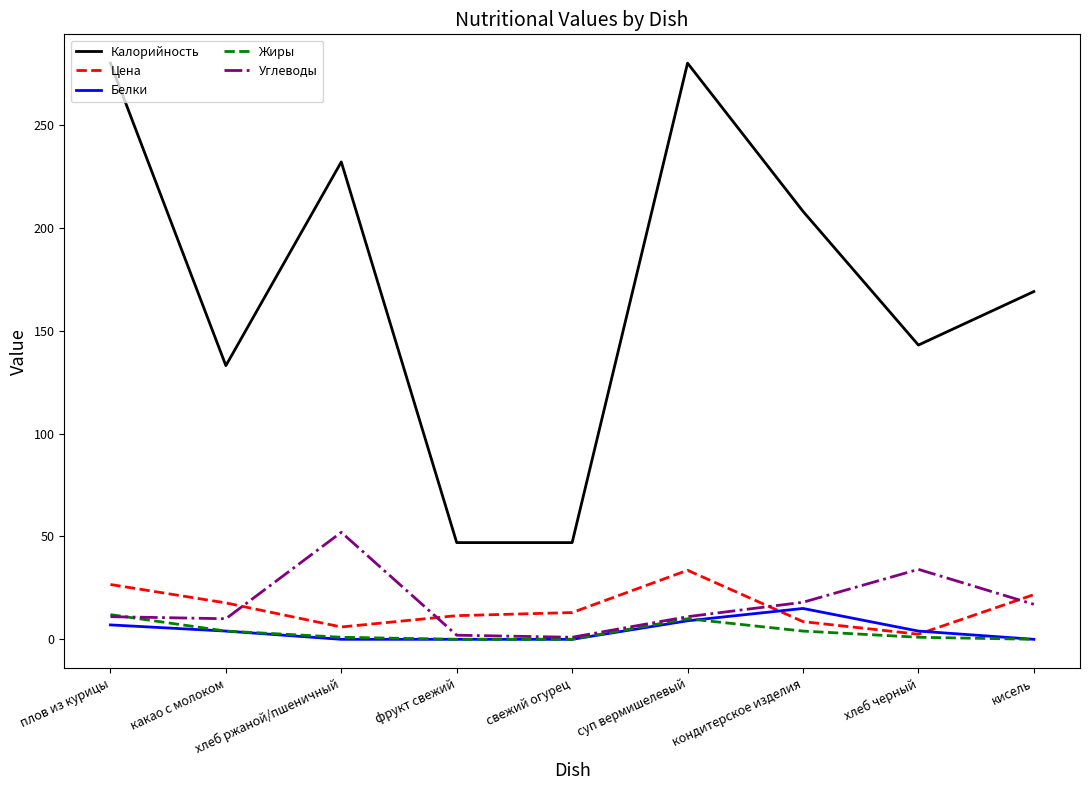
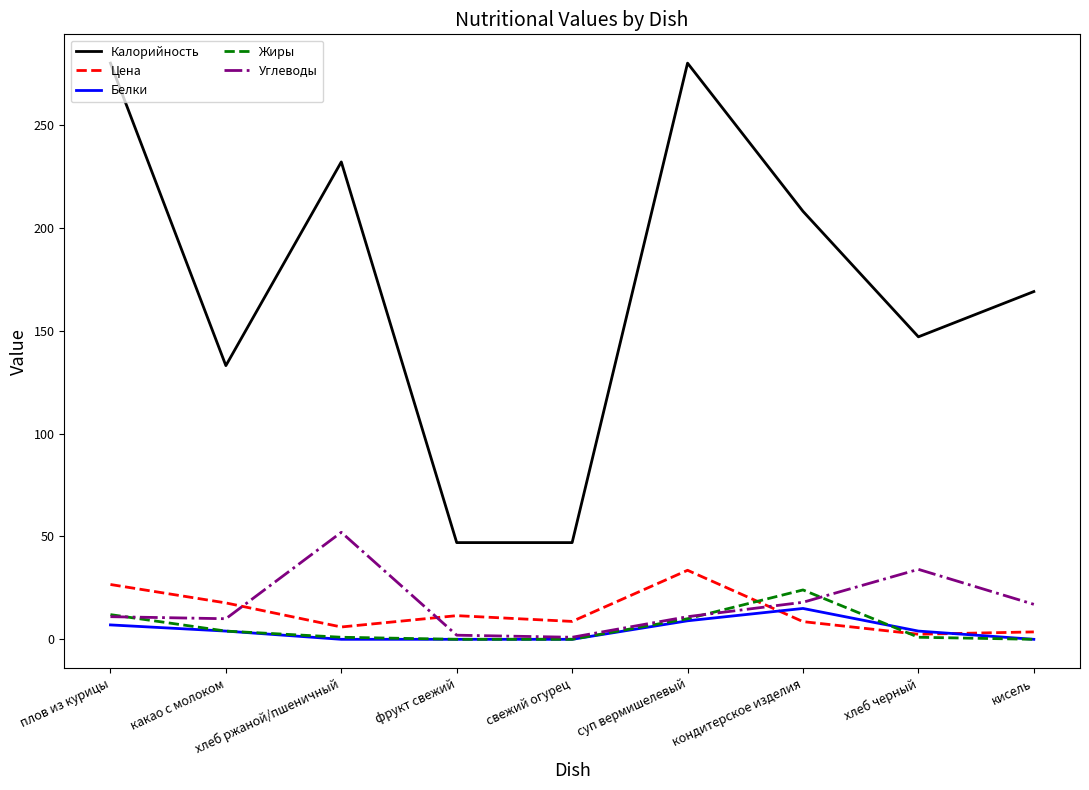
  {
    "Калорийность": {
      "какао с молоком": 133,
      "хлеб ржаной/пшеничный": 232,
      "фрукт свежий": 47,
      "свежий огурец": 47,
      "суп вермишелевый": 280,
      "кондитерское изделия": 208,
-     "хлеб черный": 143,
+     "хлеб черный": 147,
      "кисель": 169
    },
    "Цена": {
      "плов из курицы": 27,
      "какао с молоком": 18,
      "хлеб ржаной/пшеничный": 6,
      "фрукт свежий": 12,
-     "свежий огурец": 13,
+     "свежий огурец": 9,
      "суп вермишелевый": 34,
      "кондитерское изделия": 9,
      "хлеб черный": 2,
-     "кисель": 22
+     "кисель": 4
    },
    "Белки": {
      "плов из курицы": 7,
      "кондитерское изделия": 15,
      "хлеб черный": 4
    },
    "Жиры": {
-     "кондитерское изделия": 4,
+     "кондитерское изделия": 24,
      "хлеб черный": 1
    },
    "Углеводы": {
      "какао с молоком": 10,
      "хлеб ржаной/пшеничный": 52,
      "фрукт свежий": 2,
      "кондитерское изделия": 18,
      "хлеб черный": 34,
      "кисель": 17
    }
  }
